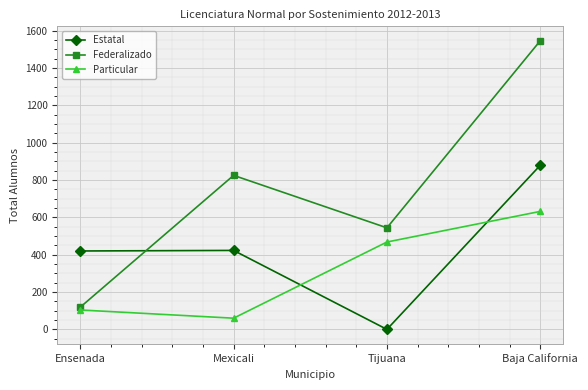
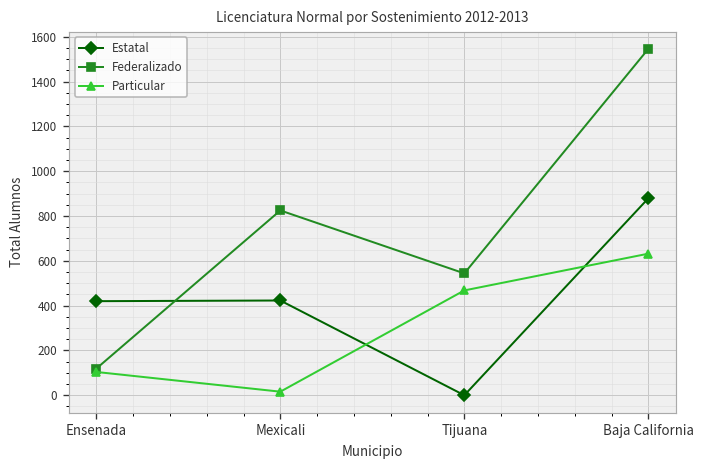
  {
    "Estatal": {
      "Ensenada": 420,
      "Mexicali": 420,
      "Tijuana": 0,
      "Baja California": 880
    },
    "Federalizado": {
      "Ensenada": 120,
      "Mexicali": 830,
      "Tijuana": 540,
      "Baja California": 1550
    },
    "Particular": {
      "Ensenada": 100,
-     "Mexicali": 60,
+     "Mexicali": 20,
      "Tijuana": 470,
      "Baja California": 630
    }
  }
